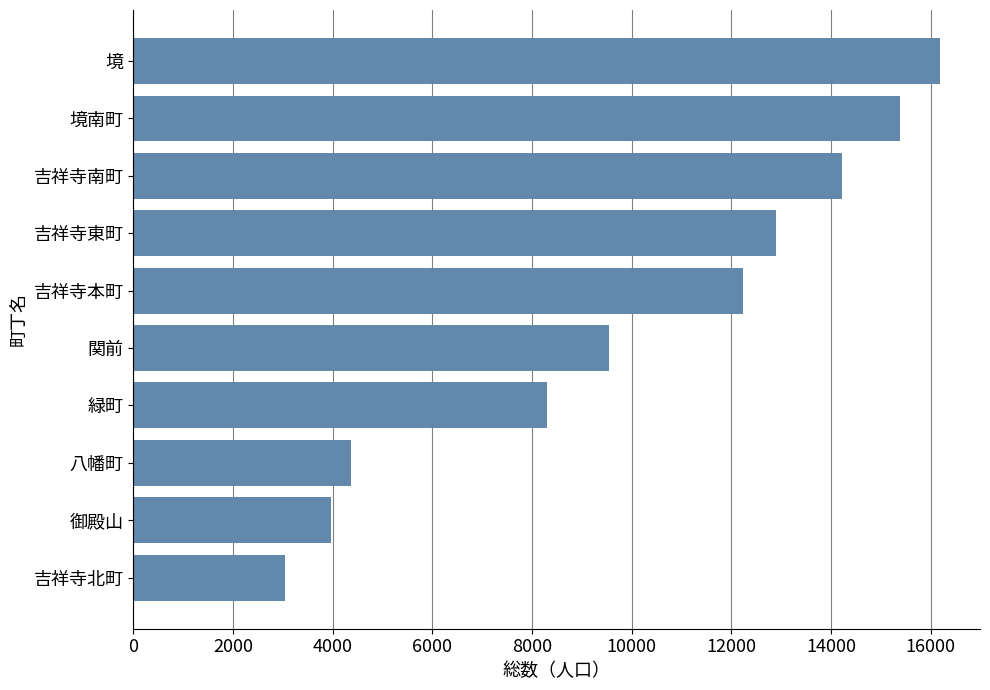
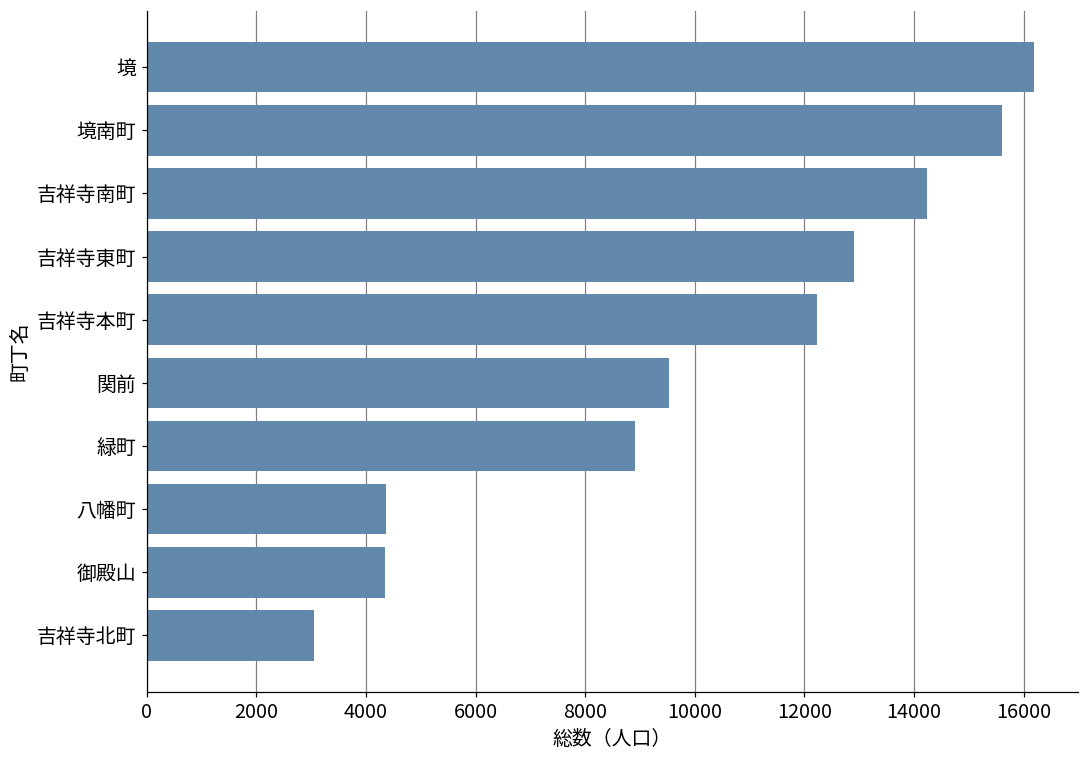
  {
    "境": 16200,
-   "境南町": 15400,
+   "境南町": 15600,
    "吉祥寺南町": 14200,
    "吉祥寺東町": 12900,
    "吉祥寺本町": 12200,
    "関前": 9500,
-   "緑町": 8300,
+   "緑町": 8900,
    "八幡町": 4400,
-   "御殿山": 4000,
+   "御殿山": 4300,
    "吉祥寺北町": 3000
  }
